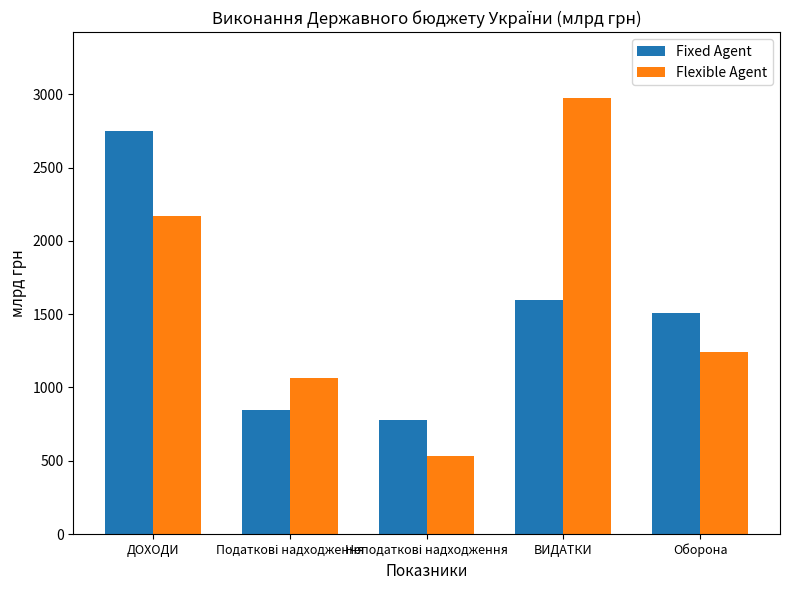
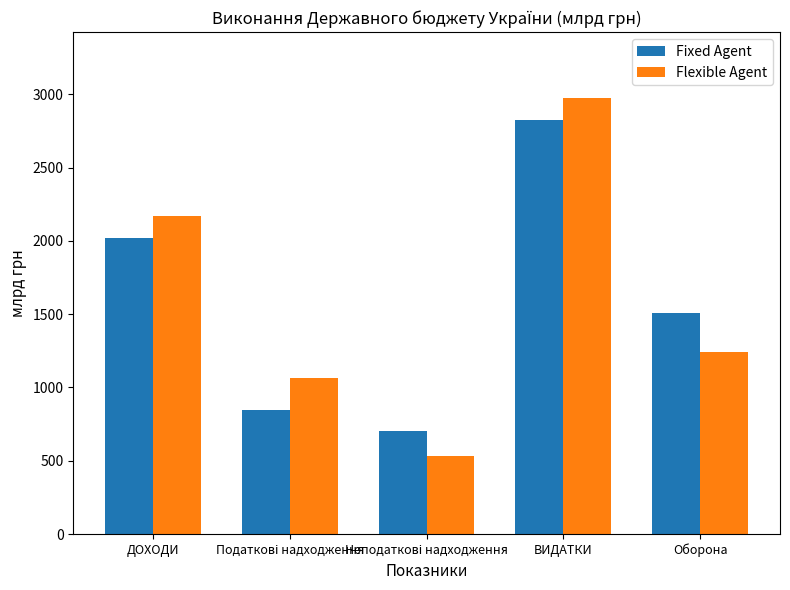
  {
    "Fixed Agent": {
-     "ДОХОДИ": 2750,
+     "ДОХОДИ": 2020,
      "Податкові надходження": 850,
-     "Неподаткові надходження": 780,
-     "ВИДАТКИ": 1590,
+     "Неподаткові надходження": 700,
+     "ВИДАТКИ": 2830,
      "Оборона": 1510
    },
    "Flexible Agent": {
      "ДОХОДИ": 2170,
      "Податкові надходження": 1070,
      "Неподаткові надходження": 540,
      "ВИДАТКИ": 2980,
      "Оборона": 1240
    }
  }
